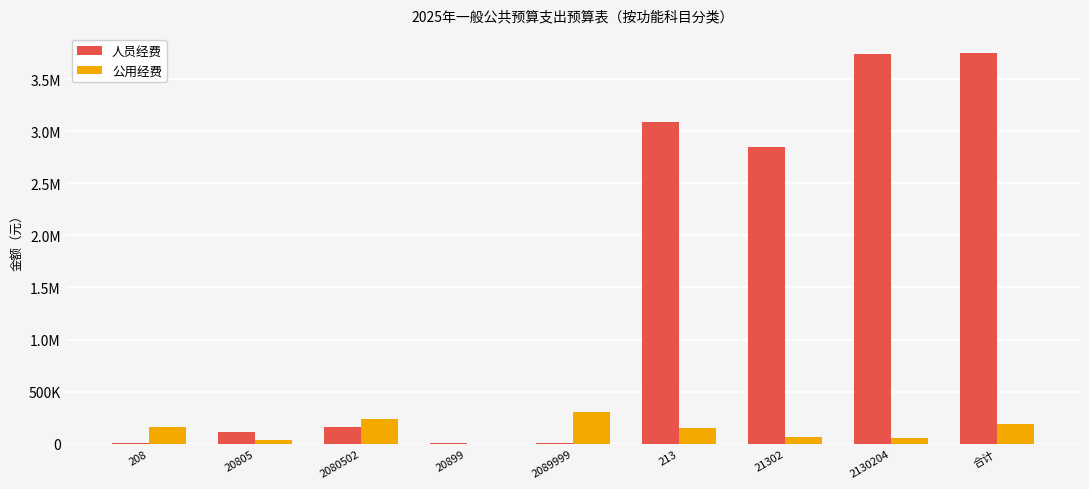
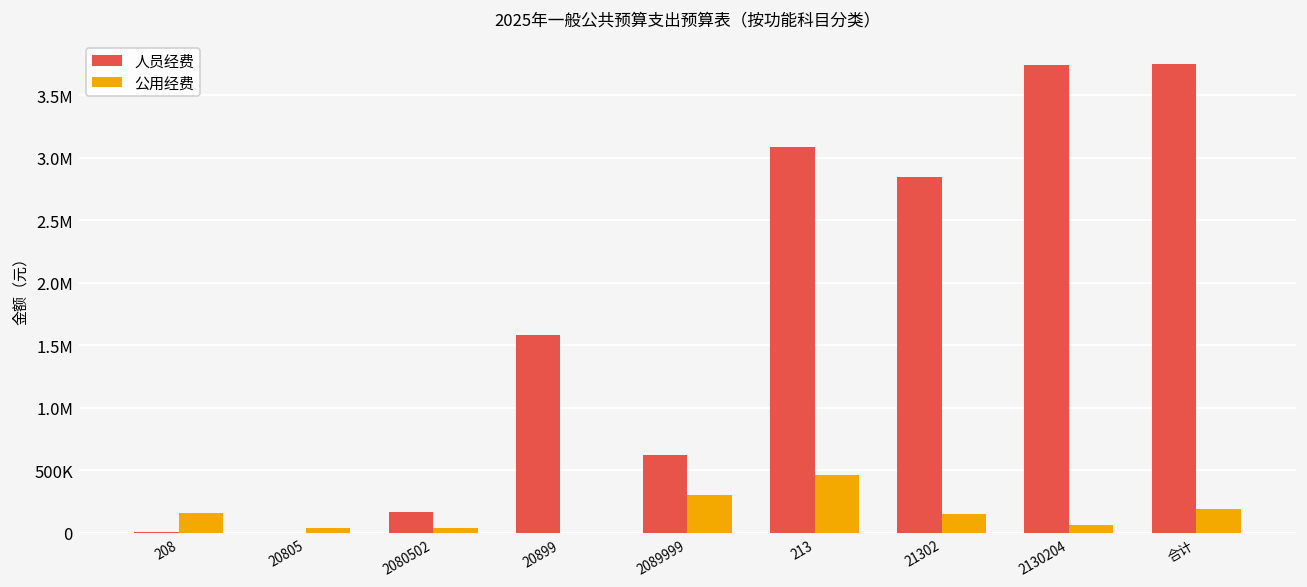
  {
    "人员经费": {
-     "20805": 110000,
+     "20805": 0,
      "2080502": 160000,
-     "20899": 10000,
-     "2089999": 10000,
+     "20899": 1580000,
+     "2089999": 620000,
      "213": 3090000,
      "21302": 2850000,
      "2130204": 3740000,
      "合计": 3750000
    },
    "公用经费": {
      "208": 160000,
      "20805": 40000,
-     "2080502": 230000,
+     "2080502": 40000,
      "20899": 0,
      "2089999": 300000,
-     "213": 150000,
-     "21302": 70000,
+     "213": 460000,
+     "21302": 150000,
      "2130204": 60000,
      "合计": 190000
    }
  }
